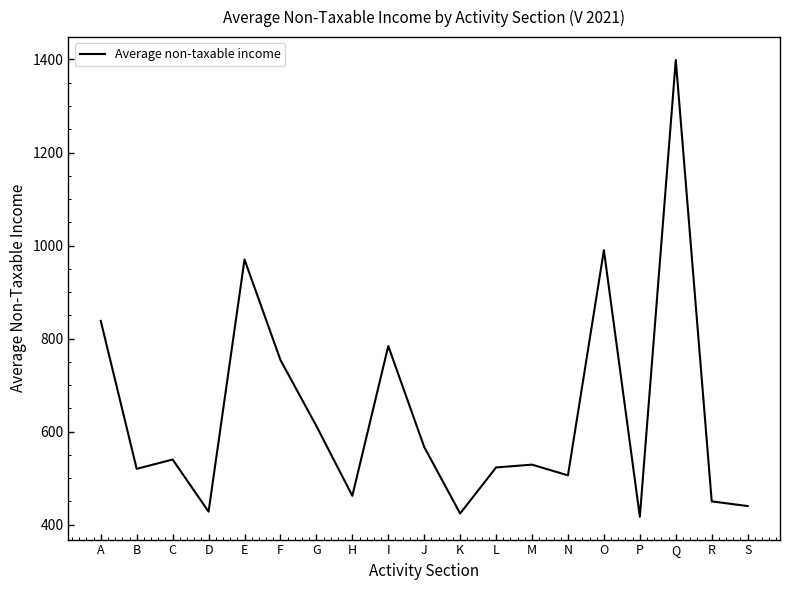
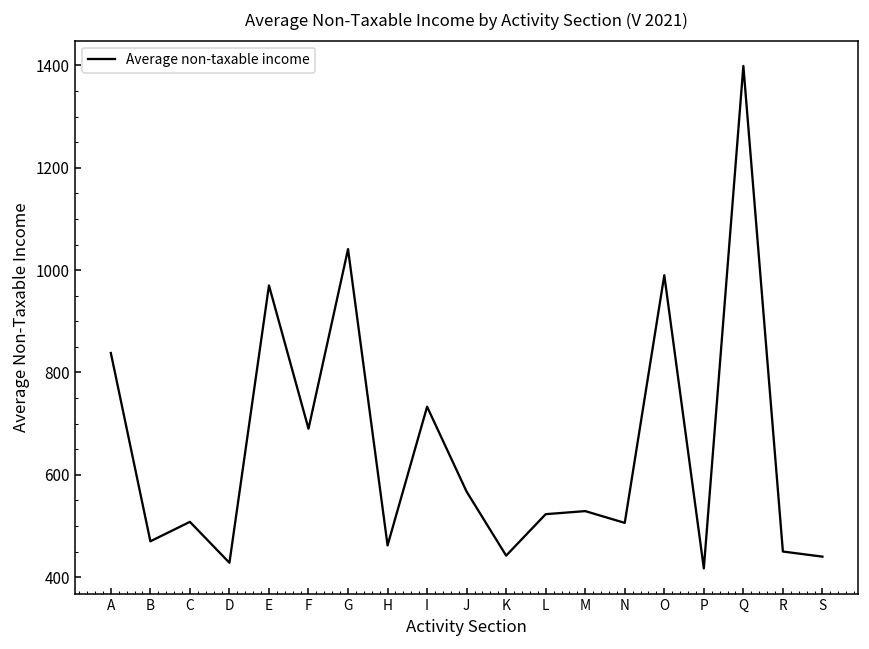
  {
    "A": 840,
-   "B": 520,
-   "C": 540,
+   "B": 470,
+   "C": 510,
    "D": 430,
    "E": 970,
-   "F": 750,
-   "G": 610,
+   "F": 690,
+   "G": 1040,
    "H": 460,
-   "I": 780,
+   "I": 730,
    "J": 570,
-   "K": 420,
+   "K": 440,
    "L": 520,
    "M": 530,
    "N": 510,
    "O": 990,
    "P": 420,
    "Q": 1400,
    "R": 450,
    "S": 440
  }
